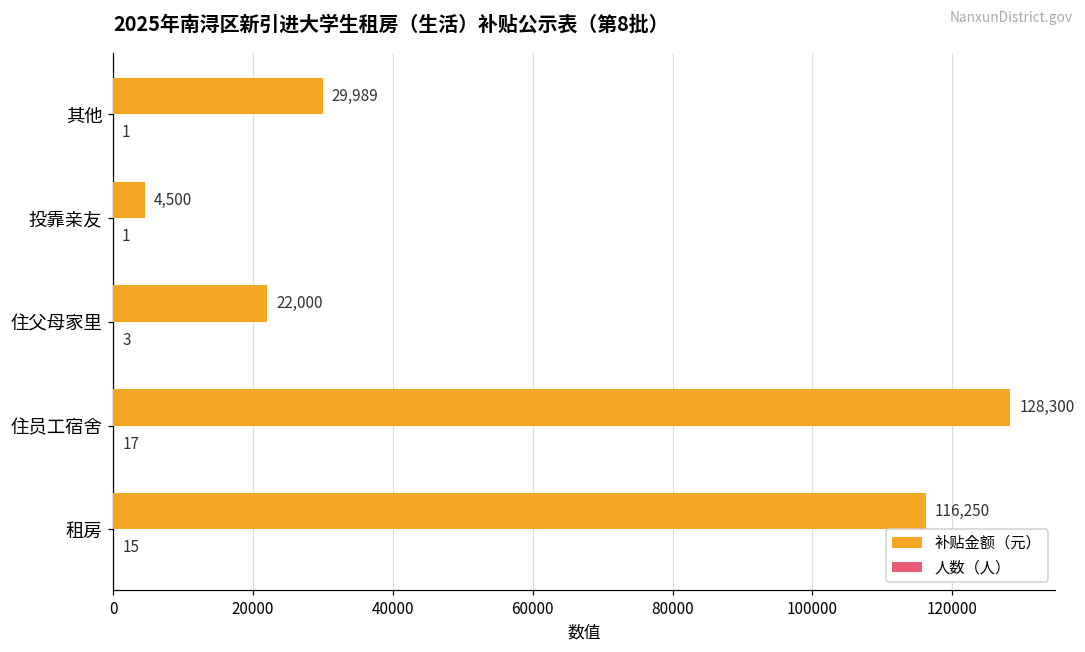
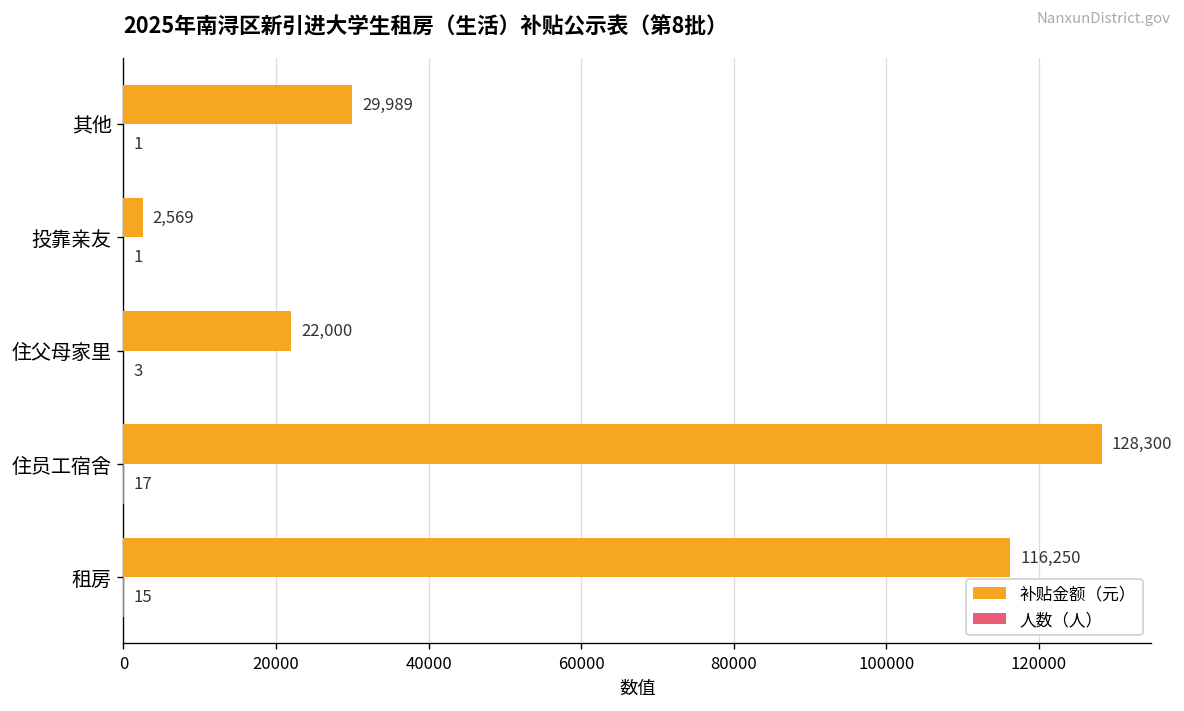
  {
    "补贴金额（元）": {
      "其他": "29,989",
-     "投靠亲友": "4,500",
+     "投靠亲友": "2,569",
      "住父母家里": "22,000",
      "住员工宿舍": "128,300",
      "租房": "116,250"
    },
    "人数（人）": {
      "其他": "1",
      "投靠亲友": "1",
      "住父母家里": "3",
      "住员工宿舍": "17",
      "租房": "15"
    }
  }
